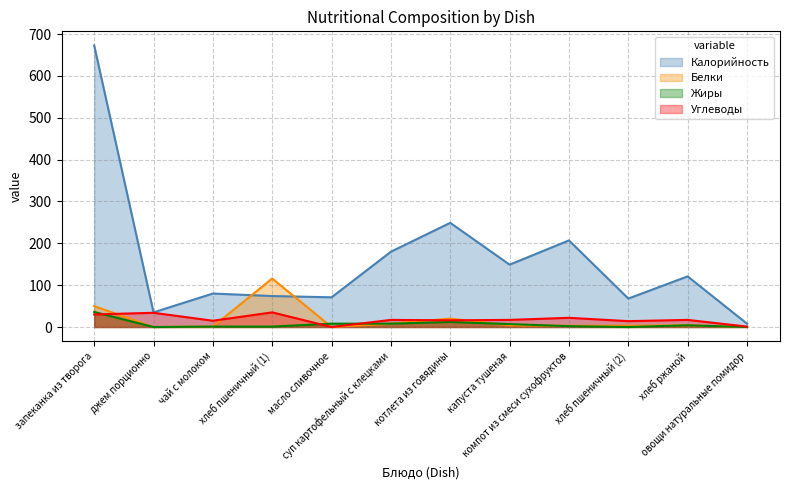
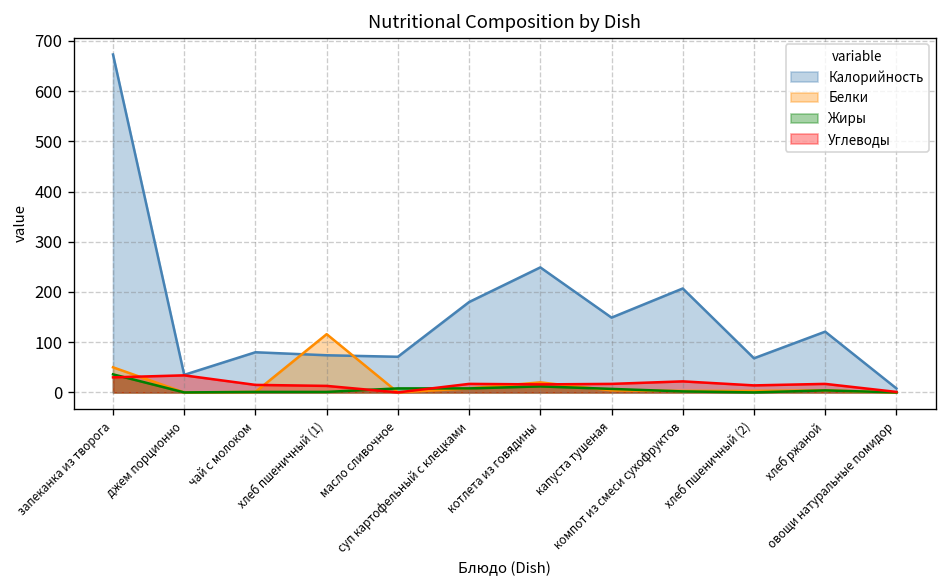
  {
    "Калорийность": {
      "запеканка из творога": 670,
      "чай с молоком": 80,
      "хлеб пшеничный (1)": 70,
      "масло сливочное": 70,
      "суп картофельный с клецками": 180,
      "котлета из говядины": 250,
      "капуста тушеная": 150,
      "компот из смеси сухофруктов": 210,
      "хлеб пшеничный (2)": 70,
      "хлеб ржаной": 120,
      "овощи натуральные помидор": 10
    },
    "Белки": {
      "запеканка из творога": 50,
      "хлеб пшеничный (1)": 120
    },
    "Жиры": {
      "запеканка из творога": 40,
      "хлеб пшеничный (1)": 0,
      "масло сливочное": 10
    },
    "Углеводы": {
      "запеканка из творога": 30,
      "чай с молоком": 20,
-     "хлеб пшеничный (1)": 40,
+     "хлеб пшеничный (1)": 10,
      "суп картофельный с клецками": 20,
      "капуста тушеная": 20,
      "компот из смеси сухофруктов": 20,
      "хлеб пшеничный (2)": 10,
      "хлеб ржаной": 20
    }
  }
